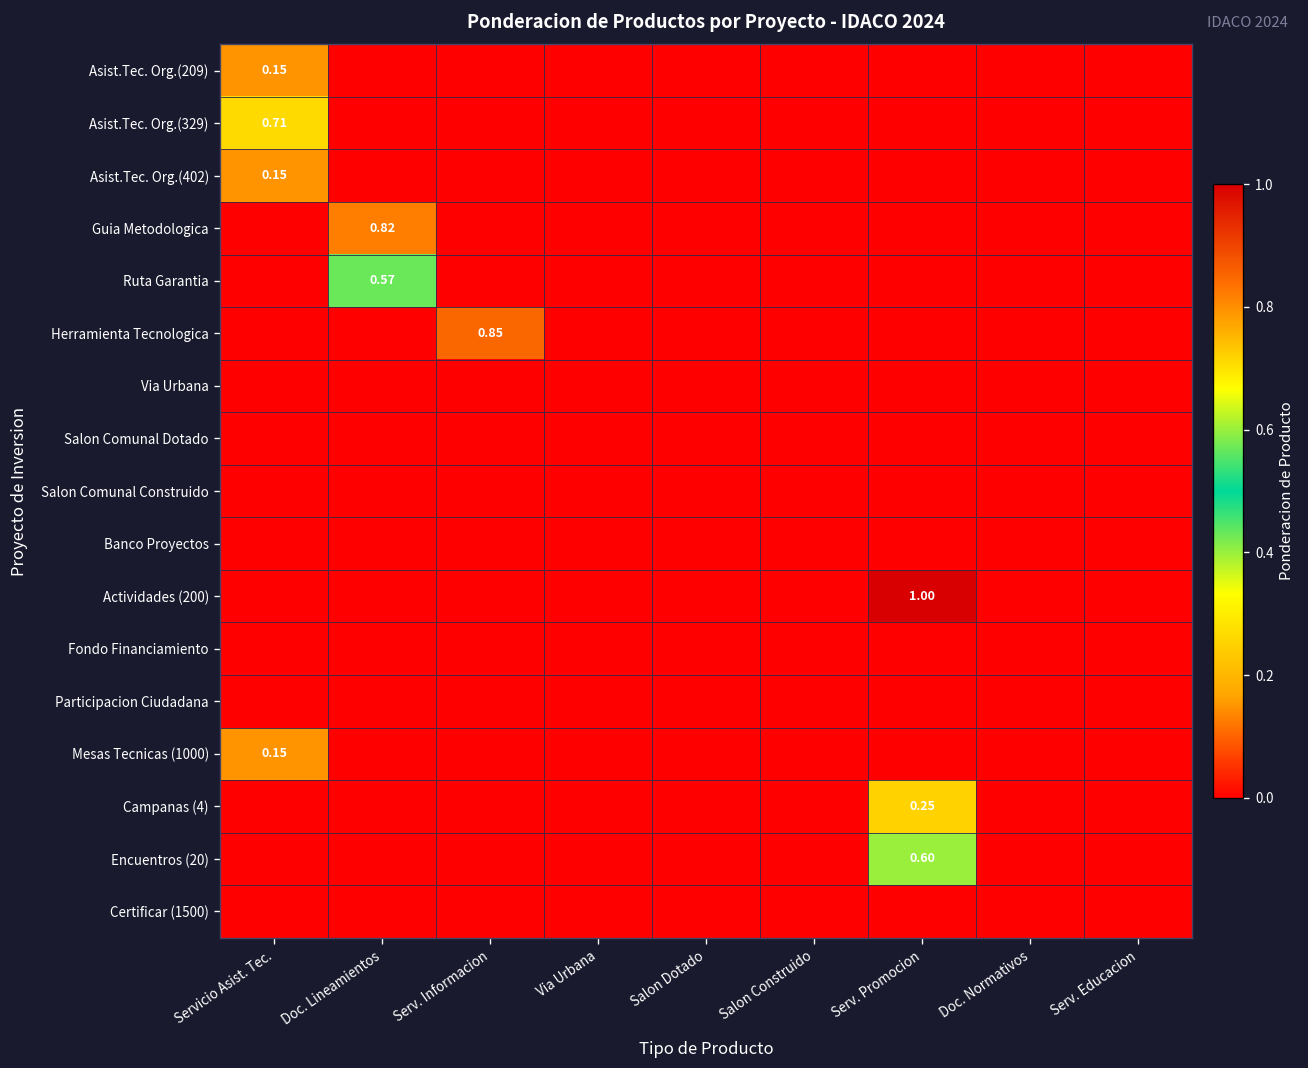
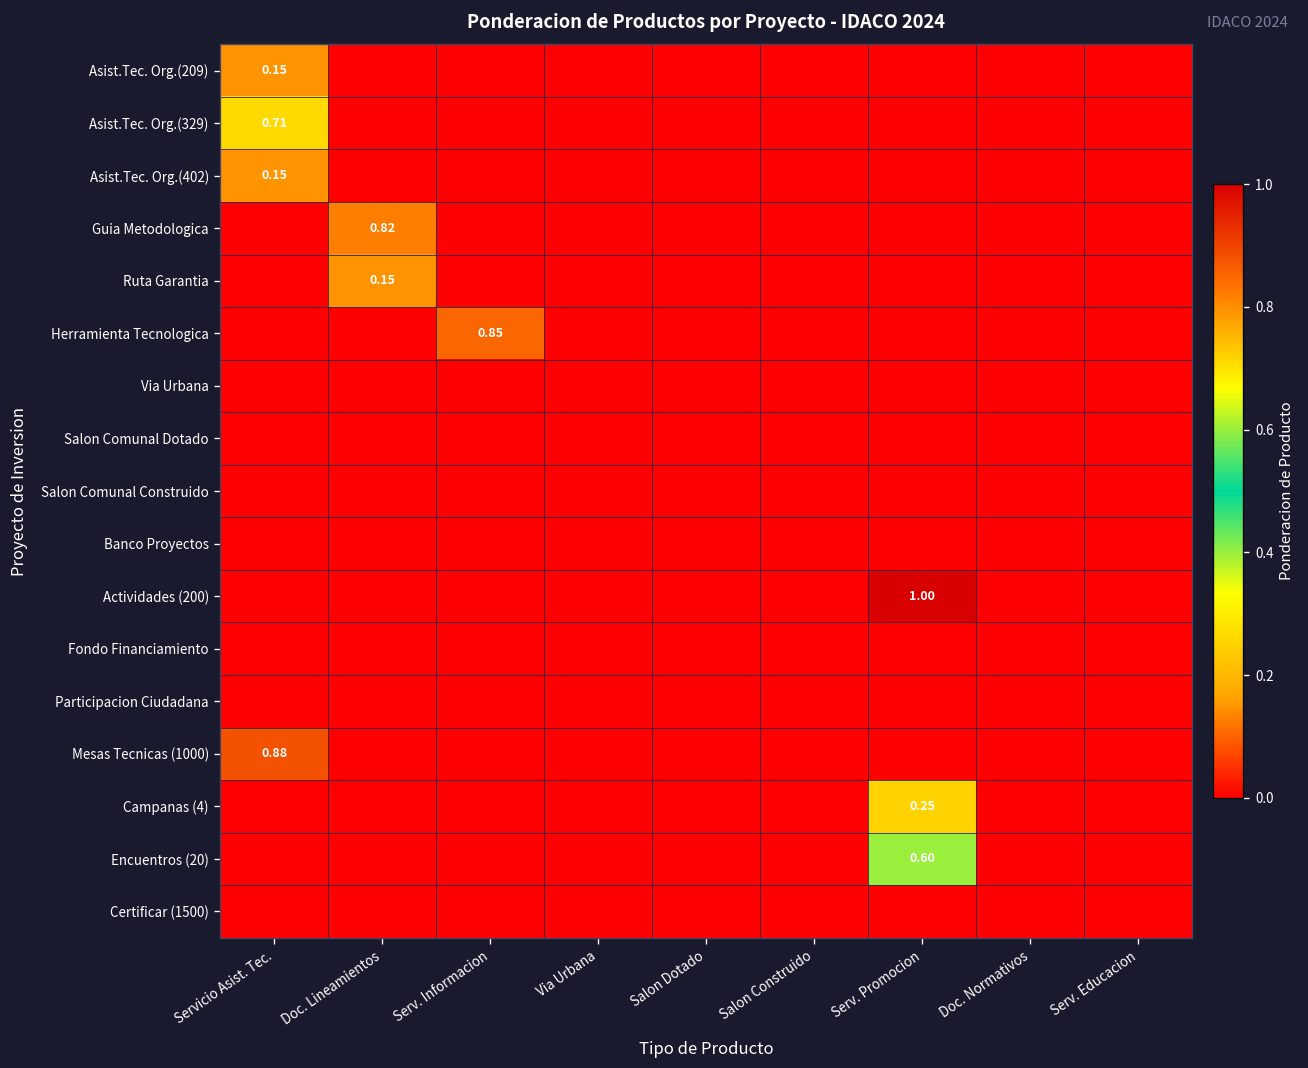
  {
    "Asist.Tec. Org.(209)": {
      "Servicio Asist. Tec.": 0.15
    },
    "Asist.Tec. Org.(329)": {
      "Servicio Asist. Tec.": 0.71
    },
    "Asist.Tec. Org.(402)": {
      "Servicio Asist. Tec.": 0.15
    },
    "Guia Metodologica": {
      "Doc. Lineamientos": 0.82
    },
    "Ruta Garantia": {
-     "Doc. Lineamientos": 0.57
+     "Doc. Lineamientos": 0.15
    },
    "Herramienta Tecnologica": {
      "Serv. Informacion": 0.85
    },
    "Actividades (200)": {
      "Serv. Promocion": 1.00
    },
    "Mesas Tecnicas (1000)": {
-     "Servicio Asist. Tec.": 0.15
+     "Servicio Asist. Tec.": 0.88
    },
    "Campanas (4)": {
      "Serv. Promocion": 0.25
    },
    "Encuentros (20)": {
      "Serv. Promocion": 0.60
    }
  }
